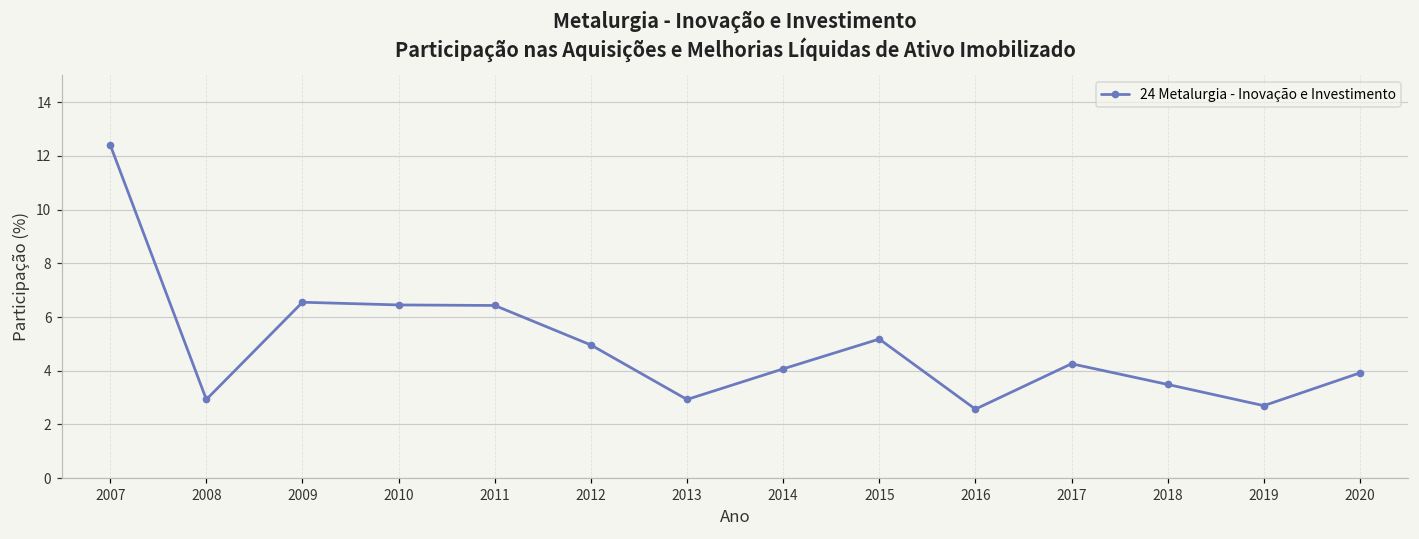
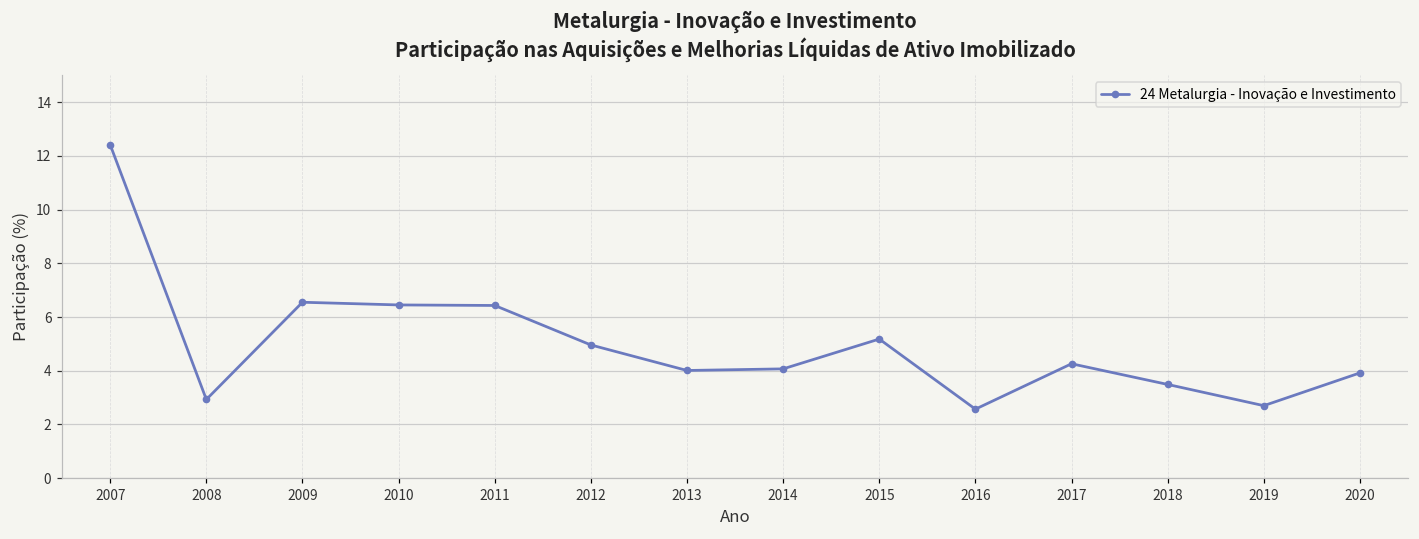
  {
    "2007": 12.4,
    "2008": 2.9,
    "2009": 6.6,
    "2010": 6.5,
    "2011": 6.4,
    "2012": 5.0,
-   "2013": 2.9,
+   "2013": 4.0,
    "2014": 4.1,
    "2015": 5.2,
    "2016": 2.6,
    "2017": 4.3,
    "2018": 3.5,
    "2019": 2.7,
    "2020": 3.9
  }
